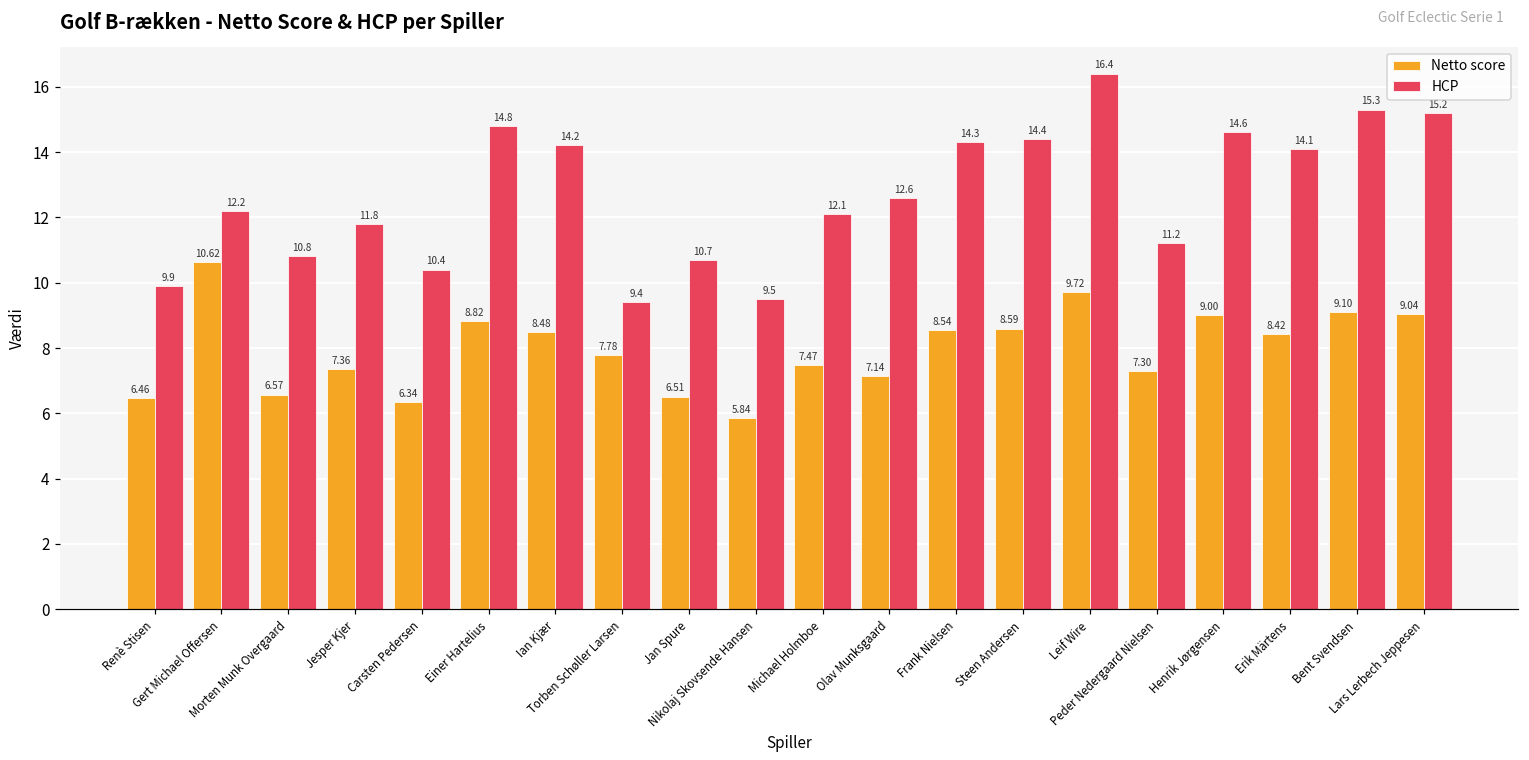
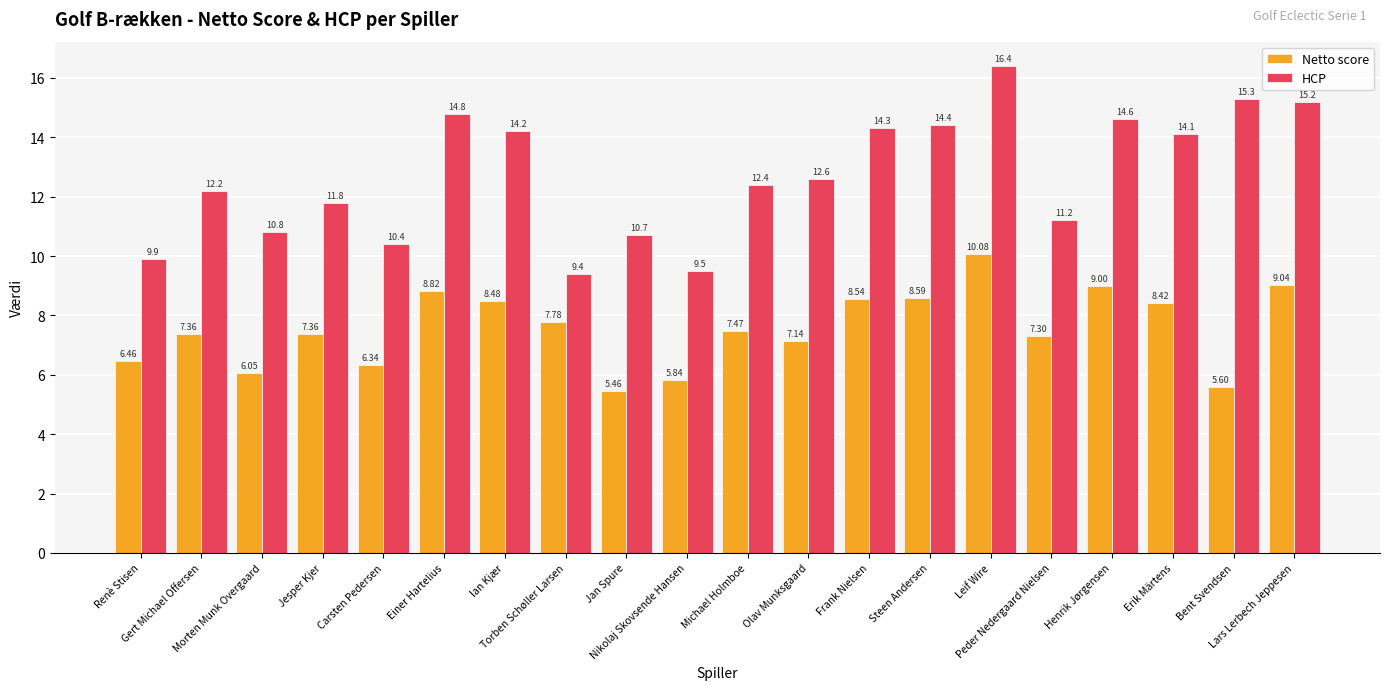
  {
    "Netto score": {
      "Renè Stisen": 6.46,
-     "Gert Michael Offersen": 10.62,
-     "Morten Munk Overgaard": 6.57,
+     "Gert Michael Offersen": 7.36,
+     "Morten Munk Overgaard": 6.05,
      "Jesper Kjer": 7.36,
      "Carsten Pedersen": 6.34,
      "Einer Hartelius": 8.82,
      "Ian Kjær": 8.48,
      "Torben Schøller Larsen": 7.78,
-     "Jan Spure": 6.51,
+     "Jan Spure": 5.46,
      "Nikolaj Skovsende Hansen": 5.84,
      "Michael Holmboe": 7.47,
      "Olav Munksgaard": 7.14,
      "Frank Nielsen": 8.54,
      "Steen Andersen": 8.59,
-     "Leif Wire": 9.72,
+     "Leif Wire": 10.08,
      "Peder Nedergaard Nielsen": 7.30,
      "Henrik Jørgensen": 9.00,
      "Erik Märtens": 8.42,
-     "Bent Svendsen": 9.10,
+     "Bent Svendsen": 5.60,
      "Lars Lerbech Jeppesen": 9.04
    },
    "HCP": {
      "Renè Stisen": 9.9,
      "Gert Michael Offersen": 12.2,
      "Morten Munk Overgaard": 10.8,
      "Jesper Kjer": 11.8,
      "Carsten Pedersen": 10.4,
      "Einer Hartelius": 14.8,
      "Ian Kjær": 14.2,
      "Torben Schøller Larsen": 9.4,
      "Jan Spure": 10.7,
      "Nikolaj Skovsende Hansen": 9.5,
-     "Michael Holmboe": 12.1,
+     "Michael Holmboe": 12.4,
      "Olav Munksgaard": 12.6,
      "Frank Nielsen": 14.3,
      "Steen Andersen": 14.4,
      "Leif Wire": 16.4,
      "Peder Nedergaard Nielsen": 11.2,
      "Henrik Jørgensen": 14.6,
      "Erik Märtens": 14.1,
      "Bent Svendsen": 15.3
    }
  }
